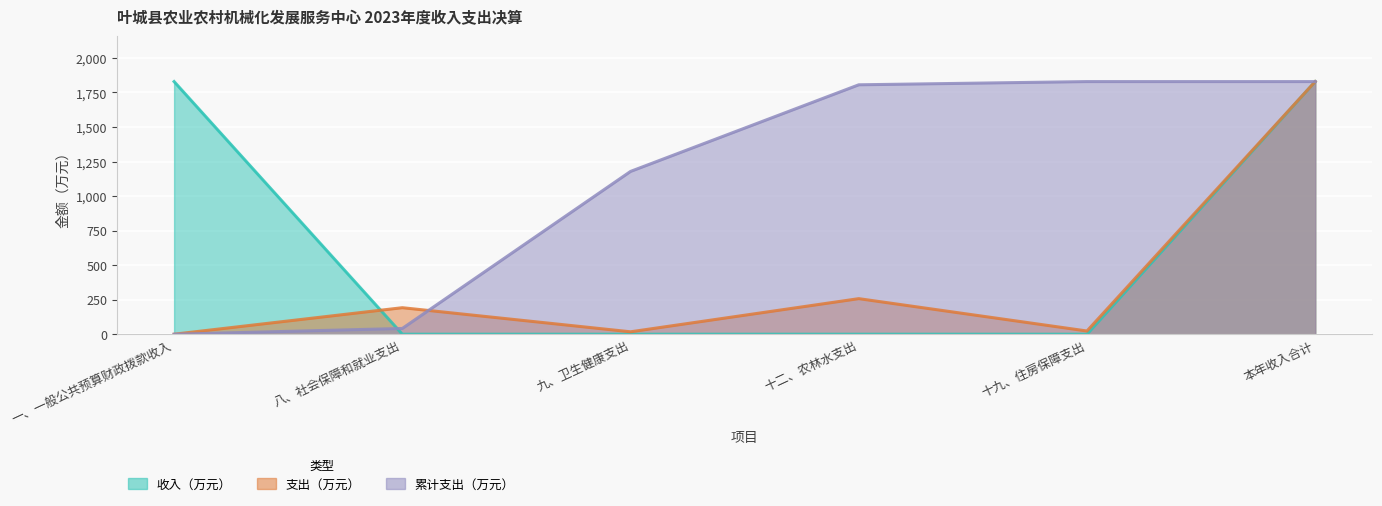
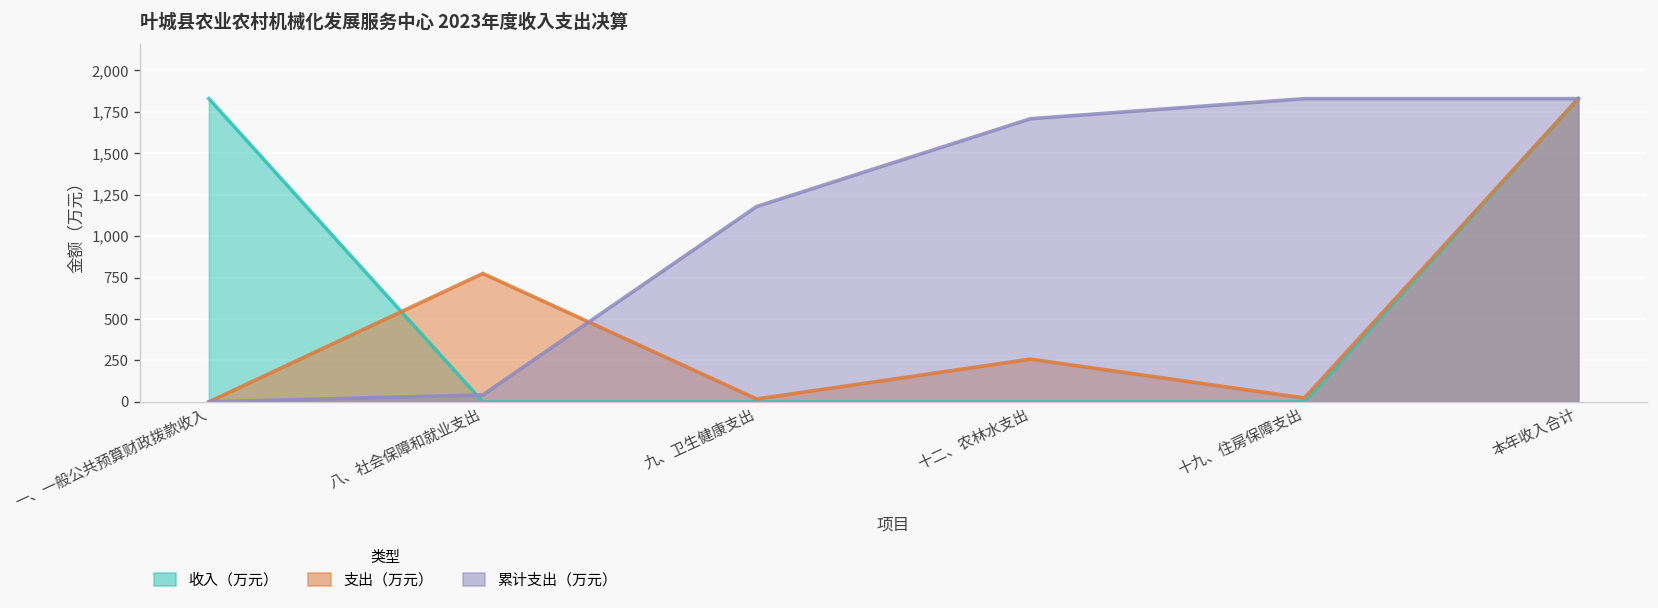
  {
    "收入（万元）": {
      "一、一般公共预算财政拨款收入": "1,830",
      "八、社会保障和就业支出": "0",
      "十二、农林水支出": "0",
      "十九、住房保障支出": "0"
    },
    "支出（万元）": {
-     "八、社会保障和就业支出": "190",
+     "八、社会保障和就业支出": "770",
      "十二、农林水支出": "260",
      "十九、住房保障支出": "20"
    },
    "累计支出（万元）": {
      "八、社会保障和就业支出": "40",
      "九、卫生健康支出": "1,180",
-     "十二、农林水支出": "1,810",
+     "十二、农林水支出": "1,710",
      "十九、住房保障支出": "1,830"
    }
  }
